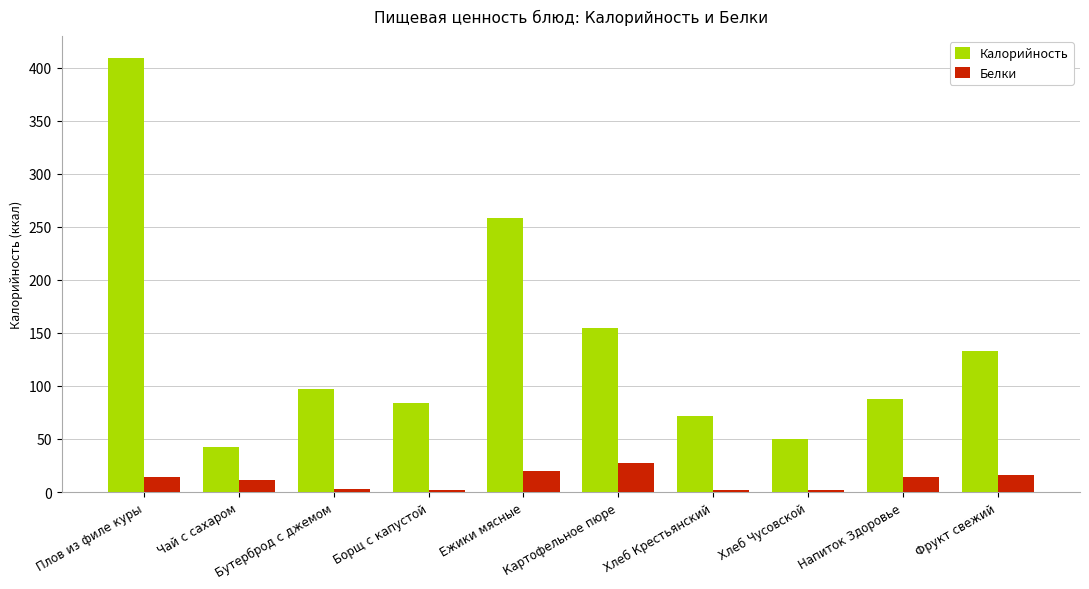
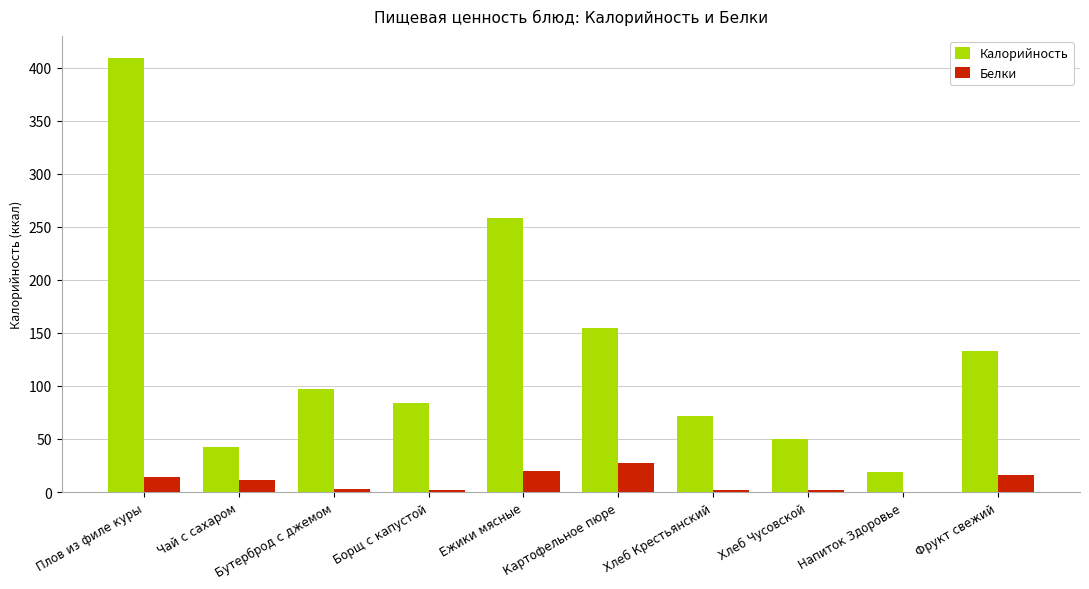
  {
    "Калорийность": {
      "Плов из филе куры": 409,
      "Чай с сахаром": 42,
      "Бутерброд с джемом": 97,
      "Борщ с капустой": 84,
      "Ежики мясные": 258,
      "Картофельное пюре": 155,
      "Хлеб Крестьянский": 71,
      "Хлеб Чусовской": 50,
-     "Напиток Здоровье": 87,
+     "Напиток Здоровье": 19,
      "Фрукт свежий": 133
    },
    "Белки": {
      "Плов из филе куры": 14,
      "Чай с сахаром": 11,
      "Бутерброд с джемом": 3,
      "Ежики мясные": 20,
      "Картофельное пюре": 27,
-     "Напиток Здоровье": 14,
+     "Напиток Здоровье": 0,
      "Фрукт свежий": 16
    }
  }
